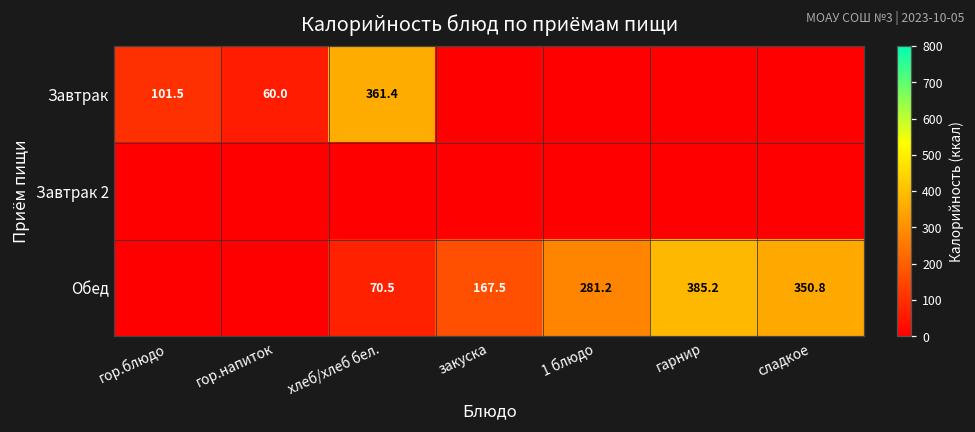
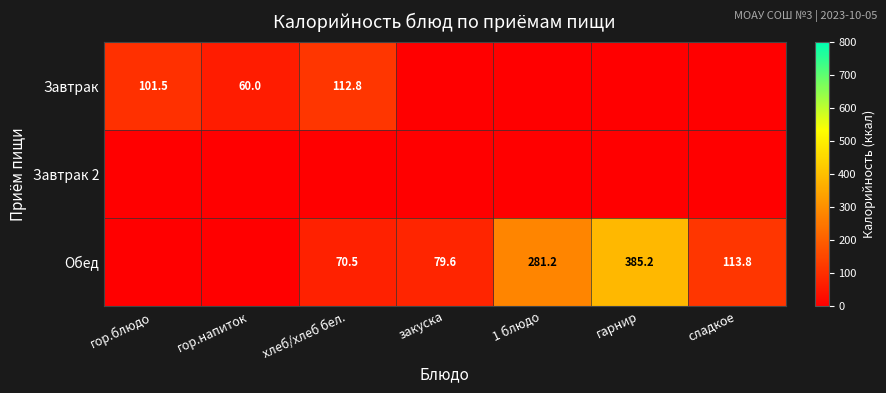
  {
    "Завтрак": {
      "гор.блюдо": 101.5,
      "гор.напиток": 60.0,
-     "хлеб/хлеб бел.": 361.4
+     "хлеб/хлеб бел.": 112.8
    },
    "Обед": {
      "хлеб/хлеб бел.": 70.5,
-     "закуска": 167.5,
+     "закуска": 79.6,
      "1 блюдо": 281.2,
      "гарнир": 385.2,
-     "сладкое": 350.8
+     "сладкое": 113.8
    }
  }
